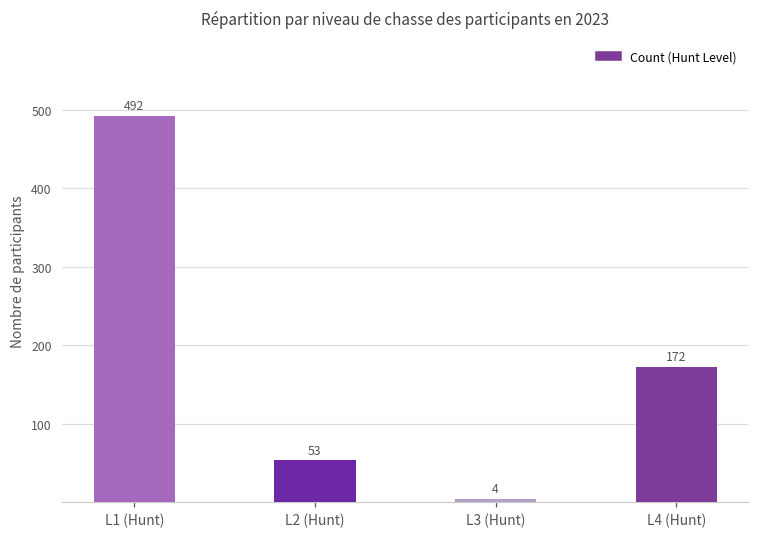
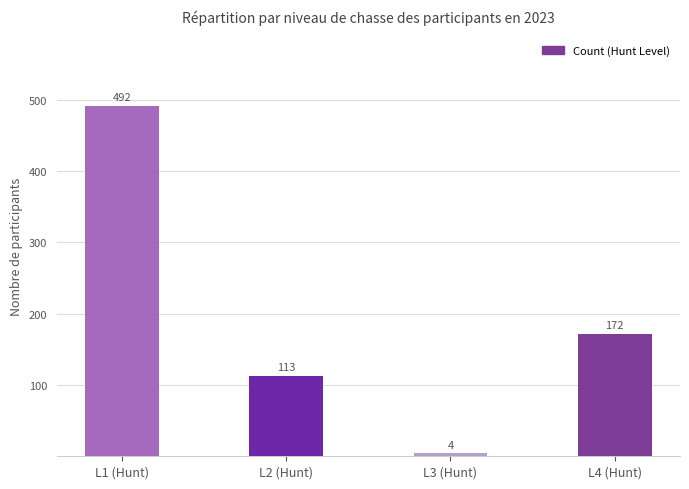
  {
    "L1 (Hunt)": 492,
-   "L2 (Hunt)": 53,
+   "L2 (Hunt)": 113,
    "L3 (Hunt)": 4,
    "L4 (Hunt)": 172
  }
